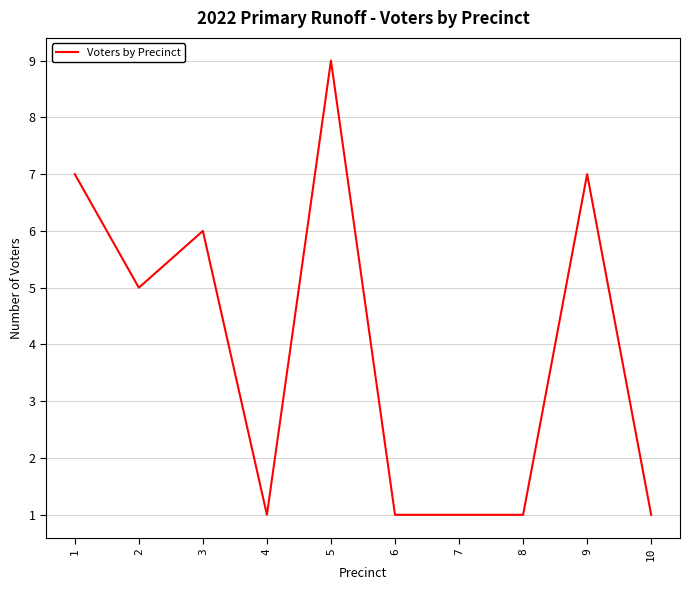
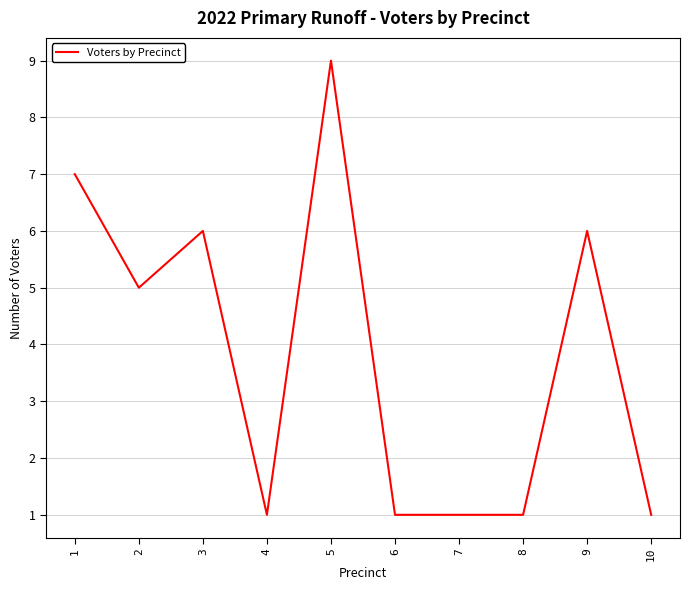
  {
    "1": 7,
    "2": 5,
    "3": 6,
    "4": 1,
    "5": 9,
    "6": 1,
    "7": 1,
    "8": 1,
-   "9": 7,
+   "9": 6,
    "10": 1
  }
